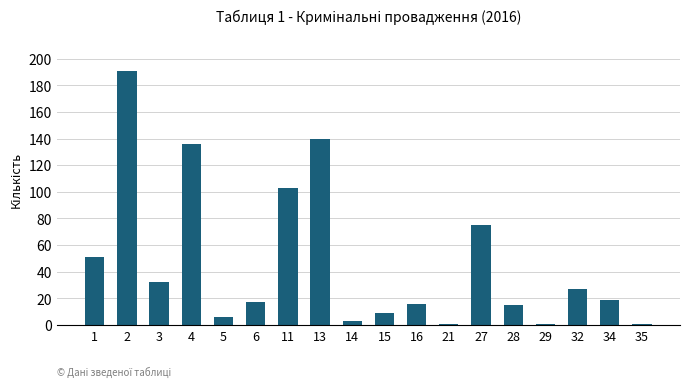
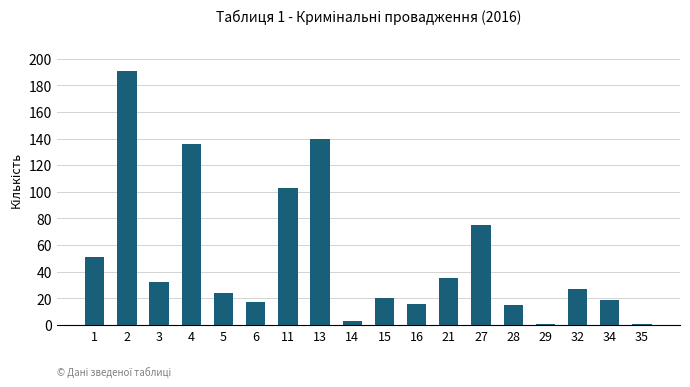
  {
    "1": 51,
    "2": 191,
    "3": 32,
    "4": 136,
-   "5": 6,
+   "5": 24,
    "6": 17,
    "11": 103,
    "13": 140,
    "14": 3,
-   "15": 9,
+   "15": 20,
    "16": 16,
-   "21": 1,
+   "21": 35,
    "27": 75,
    "28": 15,
    "32": 27,
    "34": 19
  }
